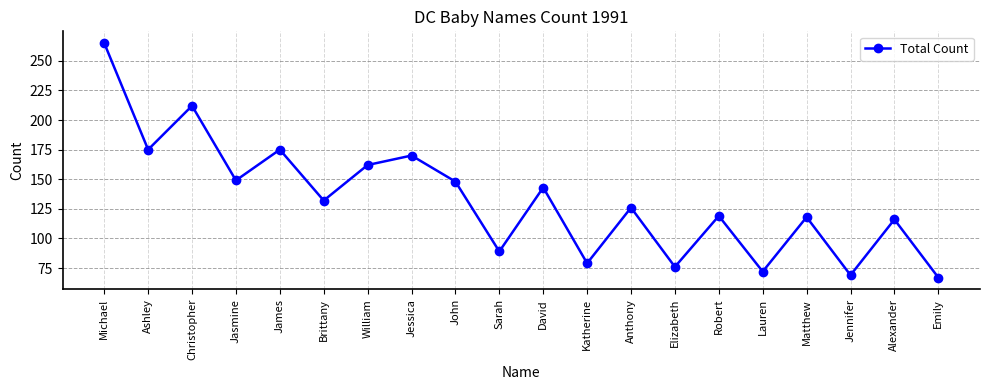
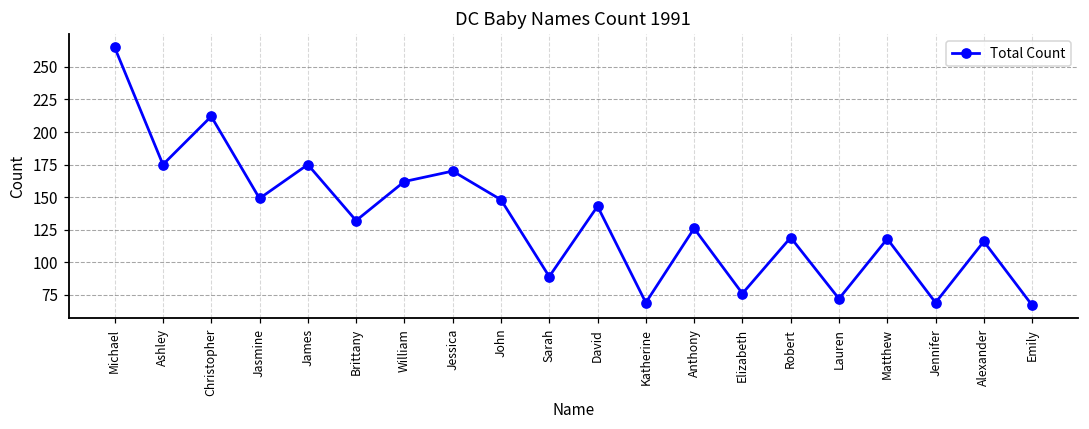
  {
    "Michael": 265,
    "Ashley": 175,
    "Christopher": 212,
    "Jasmine": 149,
    "James": 175,
    "Brittany": 132,
    "William": 162,
    "Jessica": 170,
    "John": 148,
    "Sarah": 89,
    "David": 143,
-   "Katherine": 79,
+   "Katherine": 69,
    "Anthony": 126,
    "Elizabeth": 76,
    "Robert": 119,
    "Lauren": 72,
    "Matthew": 118,
    "Jennifer": 69,
    "Alexander": 116,
    "Emily": 67
  }
